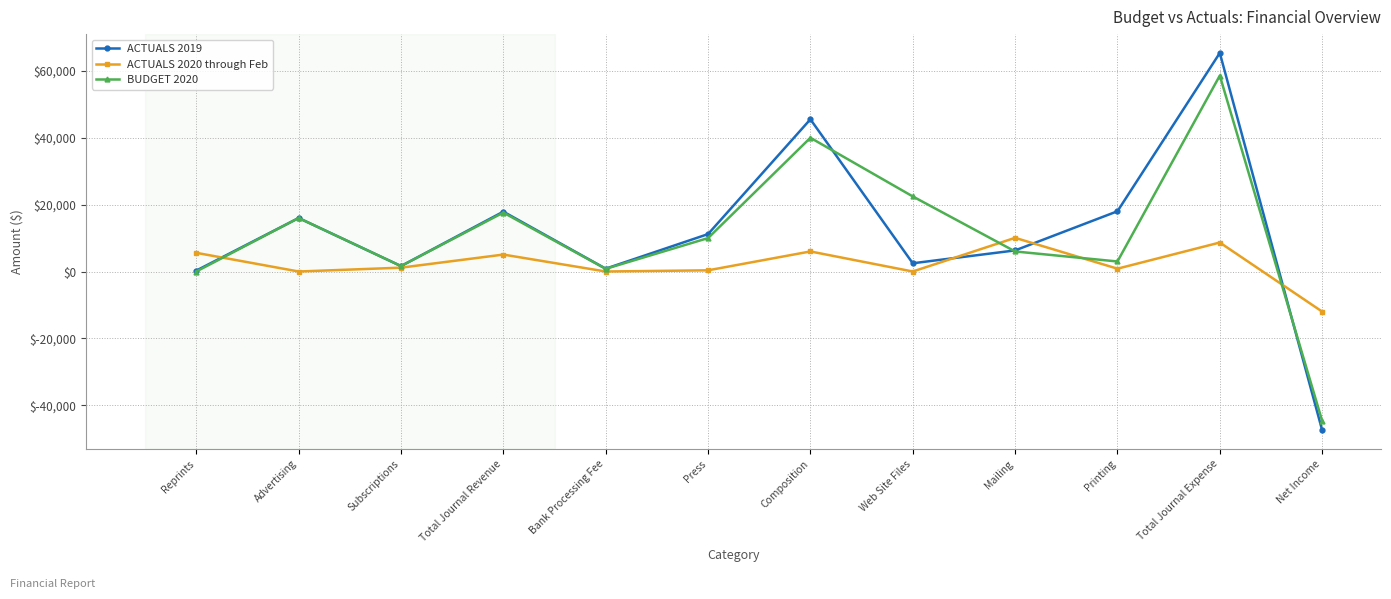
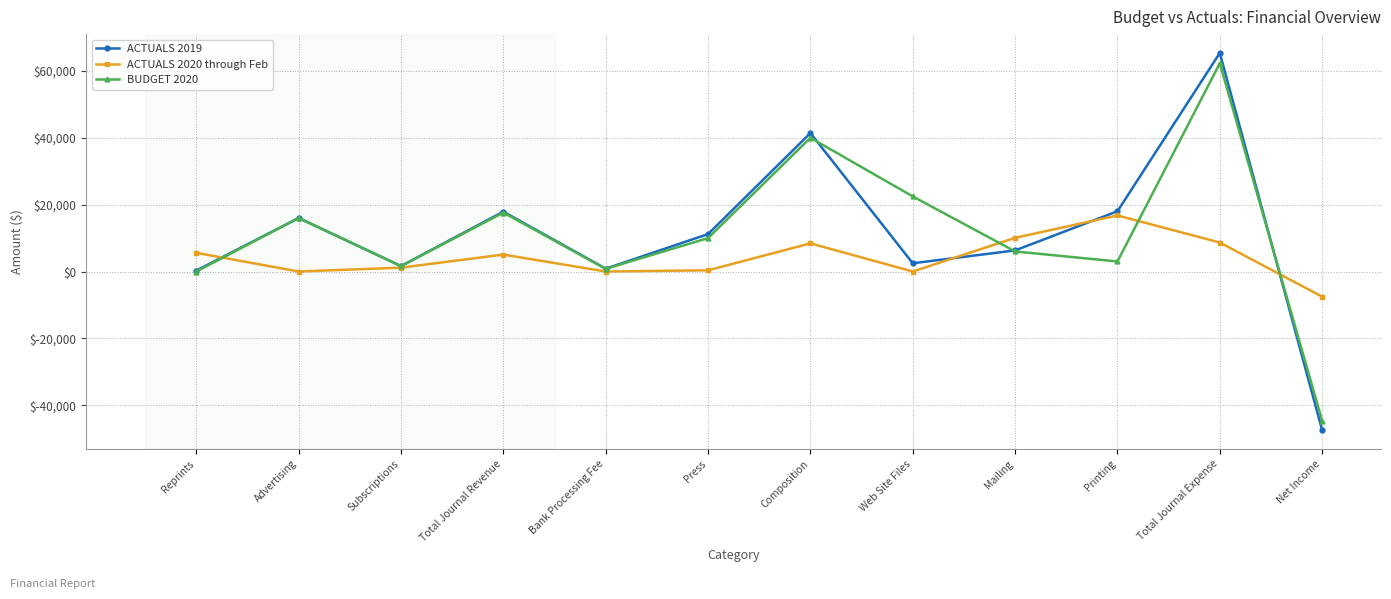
  {
    "ACTUALS 2019": {
      "Press": "$11,000",
-     "Composition": "$46,000",
+     "Composition": "$41,000",
      "Web Site Files": "$2,000",
      "Printing": "$18,000",
      "Total Journal Expense": "$65,000",
      "Net Income": "$-47,000"
    },
    "ACTUALS 2020 through Feb": {
      "Reprints": "$6,000",
      "Advertising": "$0",
      "Total Journal Revenue": "$5,000",
      "Bank Processing Fee": "$0",
      "Press": "$0",
-     "Composition": "$6,000",
+     "Composition": "$8,000",
      "Web Site Files": "$0",
      "Mailing": "$10,000",
-     "Printing": "$1,000",
+     "Printing": "$17,000",
      "Total Journal Expense": "$9,000",
-     "Net Income": "$-12,000"
+     "Net Income": "$-8,000"
    },
    "BUDGET 2020": {
      "Press": "$10,000",
      "Composition": "$40,000",
      "Web Site Files": "$22,000",
      "Printing": "$3,000",
-     "Total Journal Expense": "$59,000",
+     "Total Journal Expense": "$62,000",
      "Net Income": "$-45,000"
    }
  }
